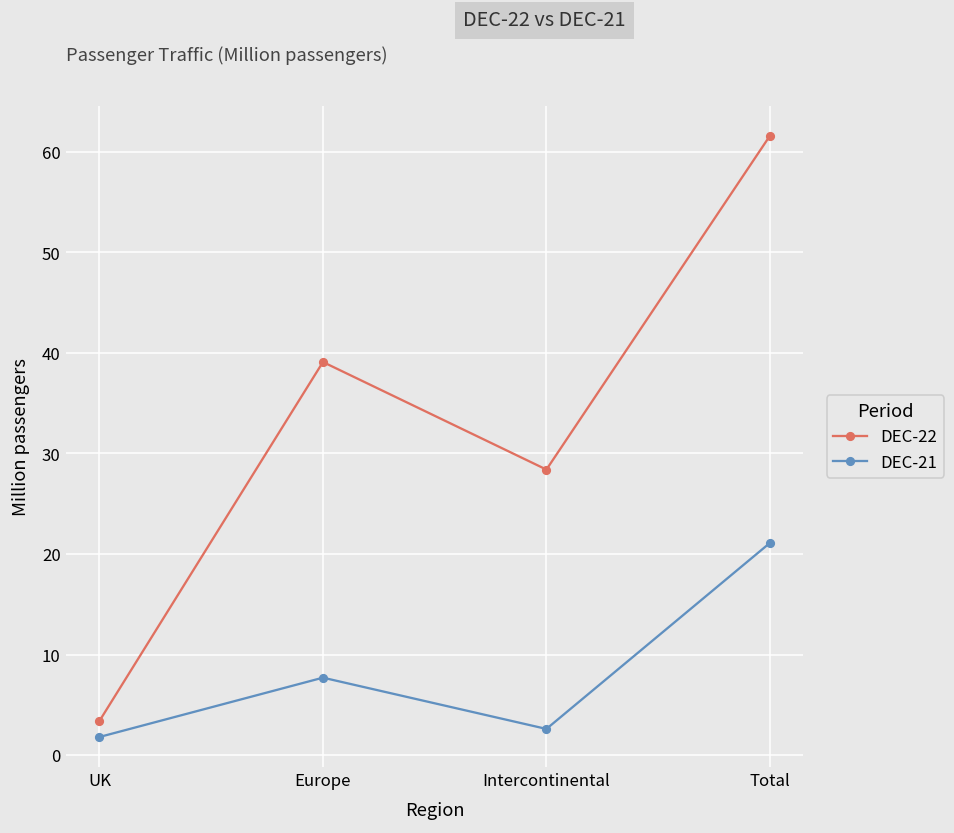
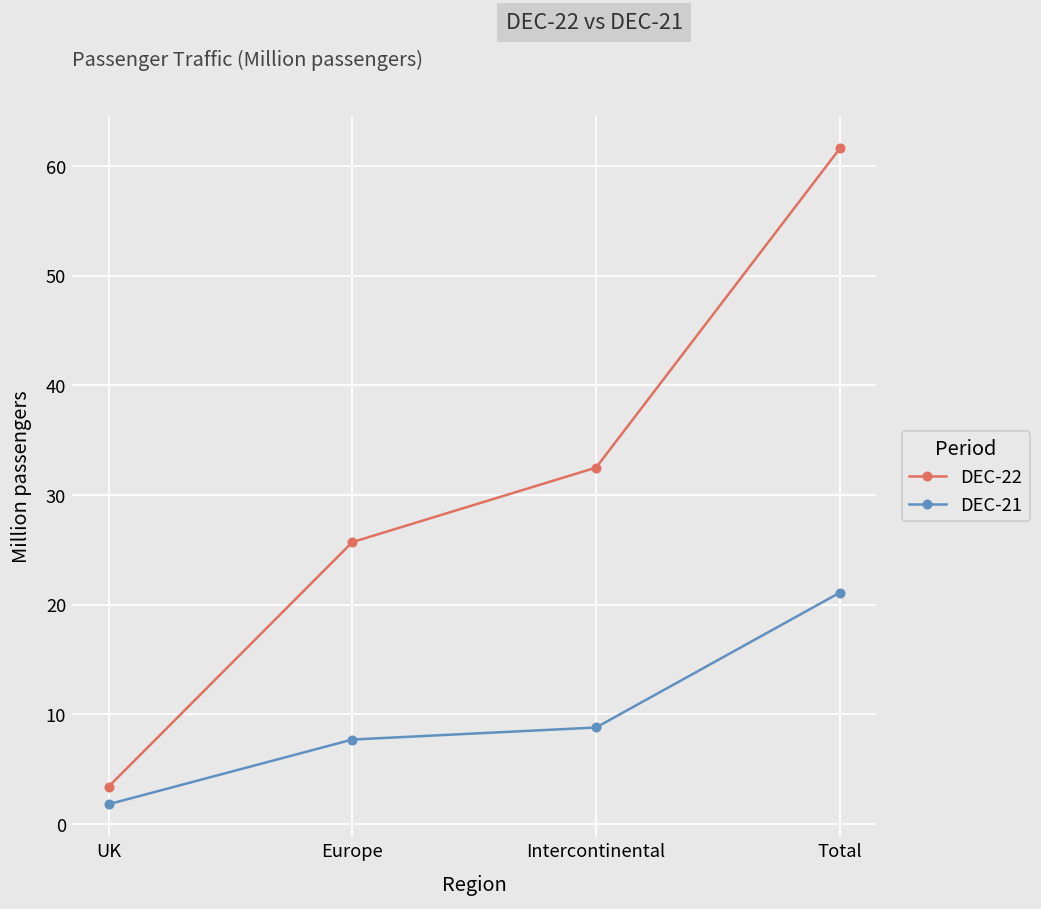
  {
    "DEC-22": {
      "UK": 3,
-     "Europe": 39,
-     "Intercontinental": 28,
+     "Europe": 26,
+     "Intercontinental": 33,
      "Total": 62
    },
    "DEC-21": {
      "UK": 2,
      "Europe": 8,
-     "Intercontinental": 3,
+     "Intercontinental": 9,
      "Total": 21
    }
  }
